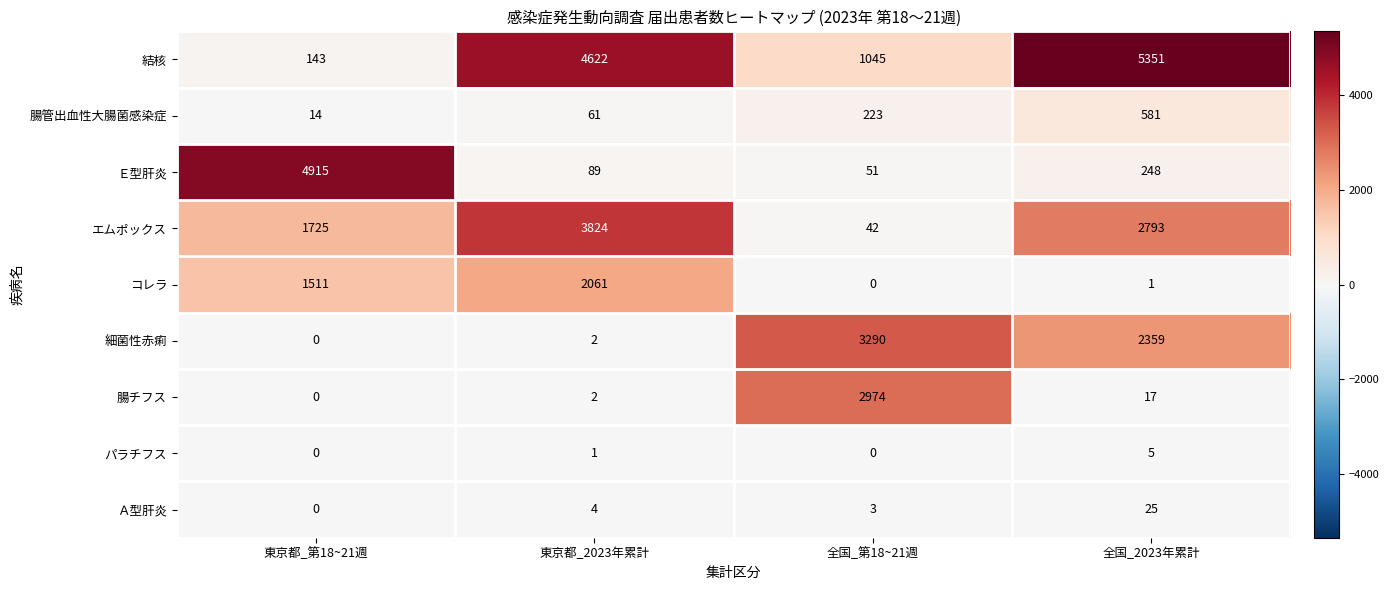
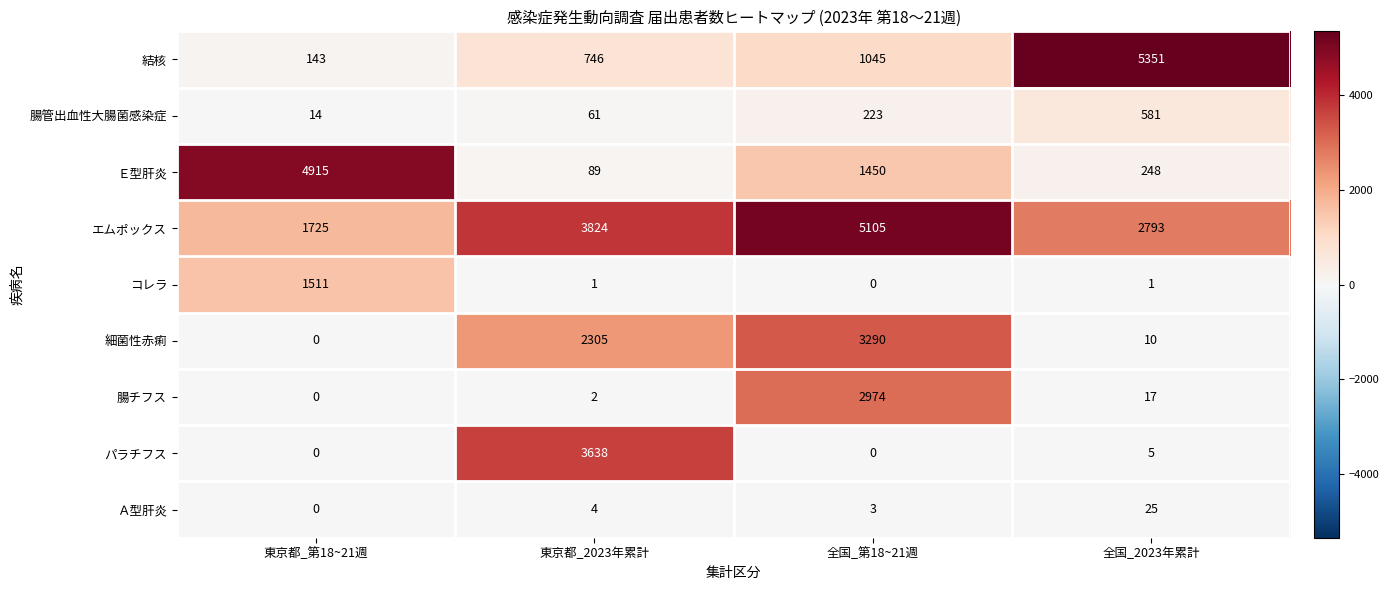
  {
    "結核": {
      "東京都_第18~21週": 143,
-     "東京都_2023年累計": 4622,
+     "東京都_2023年累計": 746,
      "全国_第18~21週": 1045,
      "全国_2023年累計": 5351
    },
    "腸管出血性大腸菌感染症": {
      "東京都_第18~21週": 14,
      "東京都_2023年累計": 61,
      "全国_第18~21週": 223,
      "全国_2023年累計": 581
    },
    "Ｅ型肝炎": {
      "東京都_第18~21週": 4915,
      "東京都_2023年累計": 89,
-     "全国_第18~21週": 51,
+     "全国_第18~21週": 1450,
      "全国_2023年累計": 248
    },
    "エムポックス": {
      "東京都_第18~21週": 1725,
      "東京都_2023年累計": 3824,
-     "全国_第18~21週": 42,
+     "全国_第18~21週": 5105,
      "全国_2023年累計": 2793
    },
    "コレラ": {
      "東京都_第18~21週": 1511,
-     "東京都_2023年累計": 2061,
+     "東京都_2023年累計": 1,
      "全国_第18~21週": 0,
      "全国_2023年累計": 1
    },
    "細菌性赤痢": {
      "東京都_第18~21週": 0,
-     "東京都_2023年累計": 2,
+     "東京都_2023年累計": 2305,
      "全国_第18~21週": 3290,
-     "全国_2023年累計": 2359
+     "全国_2023年累計": 10
    },
    "腸チフス": {
      "東京都_第18~21週": 0,
      "東京都_2023年累計": 2,
      "全国_第18~21週": 2974,
      "全国_2023年累計": 17
    },
    "パラチフス": {
      "東京都_第18~21週": 0,
-     "東京都_2023年累計": 1,
+     "東京都_2023年累計": 3638,
      "全国_第18~21週": 0,
      "全国_2023年累計": 5
    },
    "Ａ型肝炎": {
      "東京都_第18~21週": 0,
      "東京都_2023年累計": 4,
      "全国_第18~21週": 3,
      "全国_2023年累計": 25
    }
  }
